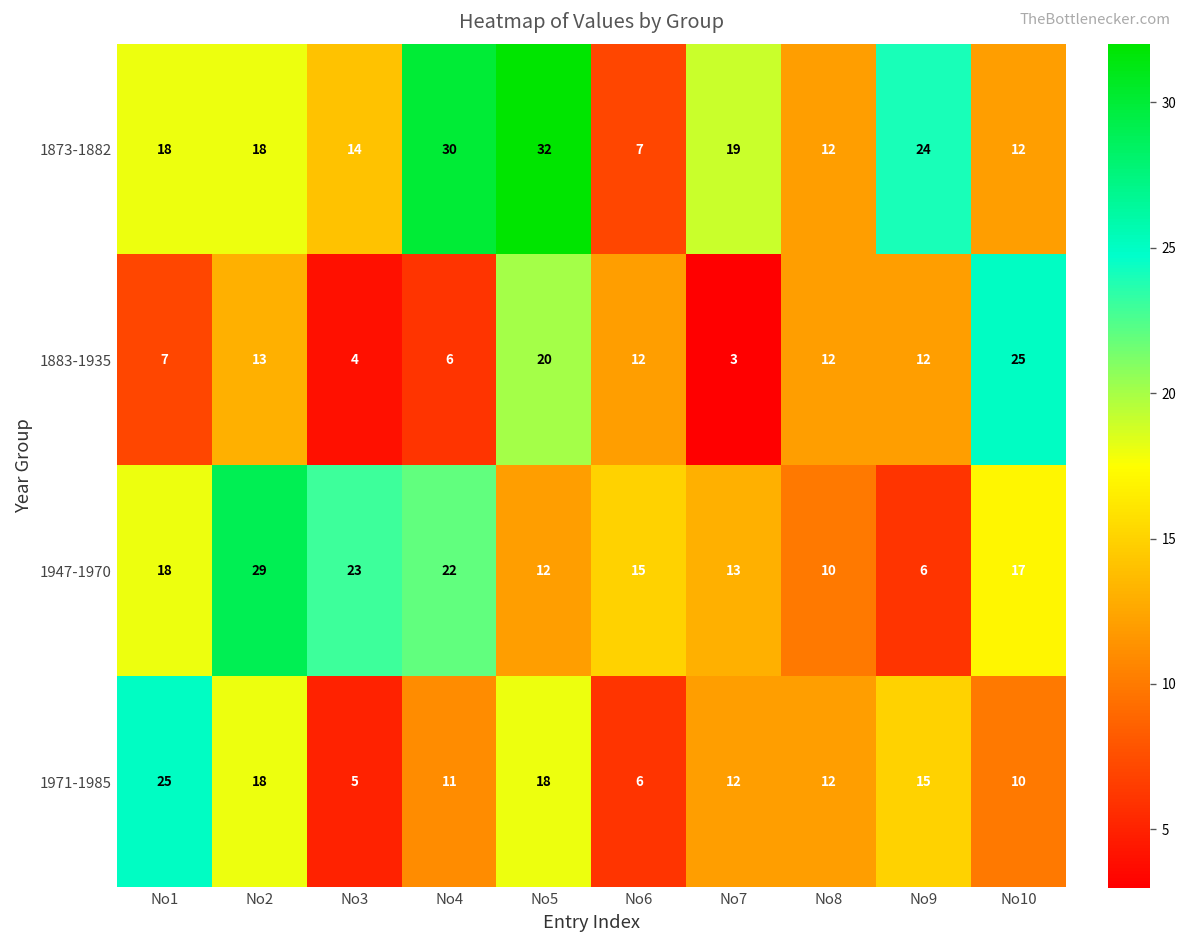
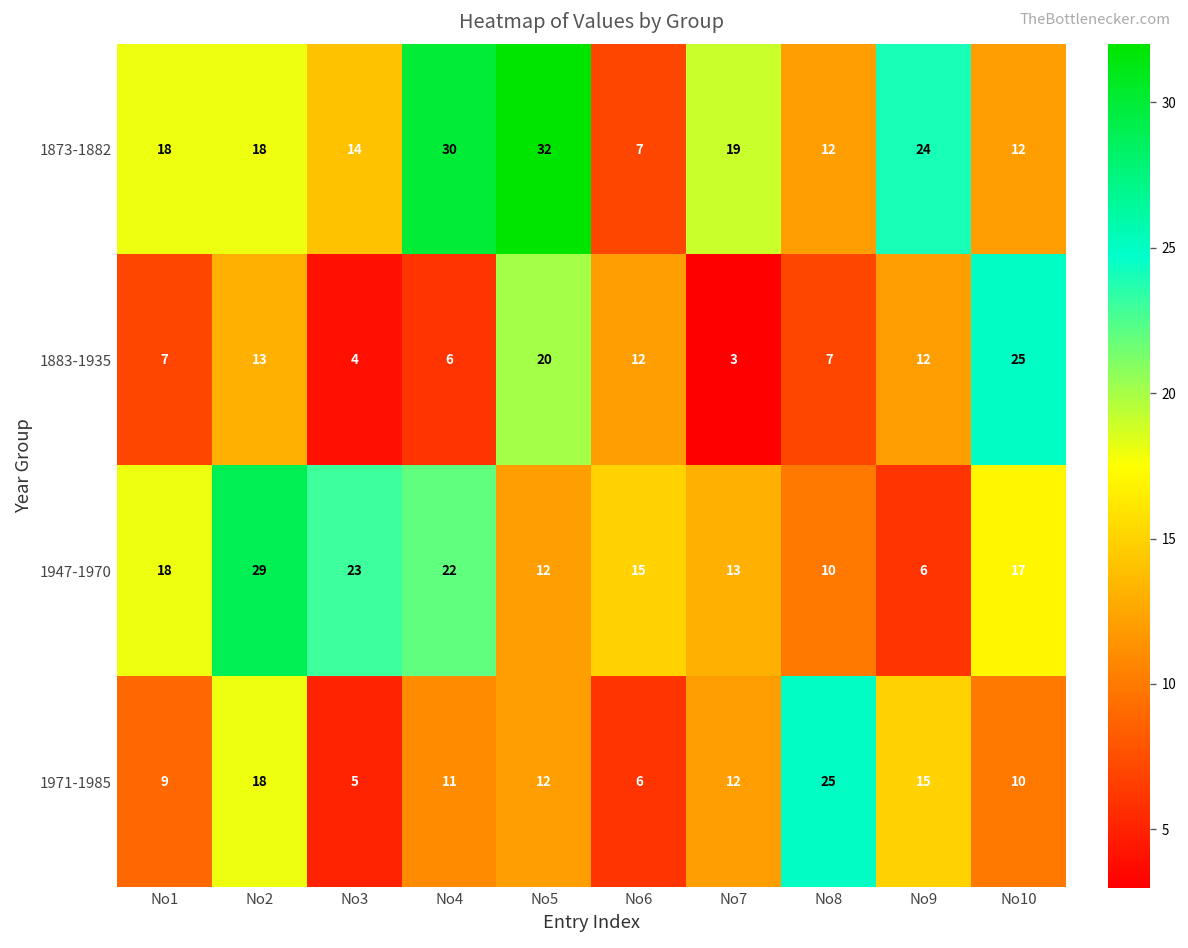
  {
    "1873-1882": {
      "No1": 18,
      "No2": 18,
      "No3": 14,
      "No4": 30,
      "No5": 32,
      "No6": 7,
      "No7": 19,
      "No8": 12,
      "No9": 24,
      "No10": 12
    },
    "1883-1935": {
      "No1": 7,
      "No2": 13,
      "No3": 4,
      "No4": 6,
      "No5": 20,
      "No6": 12,
      "No7": 3,
-     "No8": 12,
+     "No8": 7,
      "No9": 12,
      "No10": 25
    },
    "1947-1970": {
      "No1": 18,
      "No2": 29,
      "No3": 23,
      "No4": 22,
      "No5": 12,
      "No6": 15,
      "No7": 13,
      "No8": 10,
      "No9": 6,
      "No10": 17
    },
    "1971-1985": {
-     "No1": 25,
+     "No1": 9,
      "No2": 18,
      "No3": 5,
      "No4": 11,
-     "No5": 18,
+     "No5": 12,
      "No6": 6,
      "No7": 12,
-     "No8": 12,
+     "No8": 25,
      "No9": 15,
      "No10": 10
    }
  }
